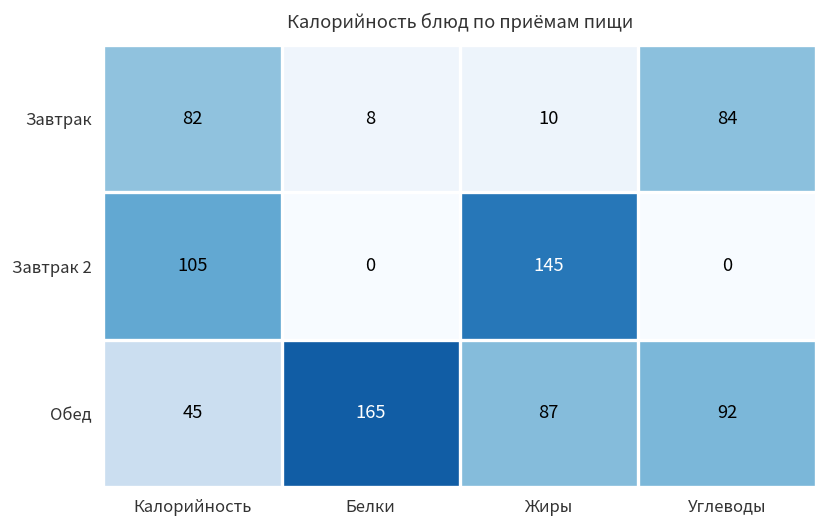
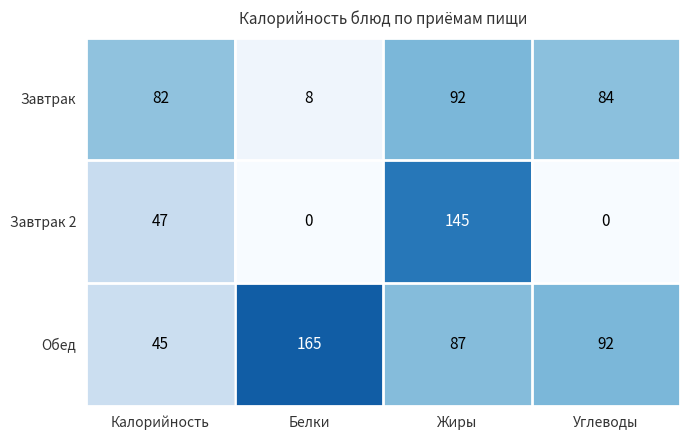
  {
    "Завтрак": {
      "Калорийность": 82,
      "Белки": 8,
-     "Жиры": 10,
+     "Жиры": 92,
      "Углеводы": 84
    },
    "Завтрак 2": {
-     "Калорийность": 105,
+     "Калорийность": 47,
      "Белки": 0,
      "Жиры": 145,
      "Углеводы": 0
    },
    "Обед": {
      "Калорийность": 45,
      "Белки": 165,
      "Жиры": 87,
      "Углеводы": 92
    }
  }
